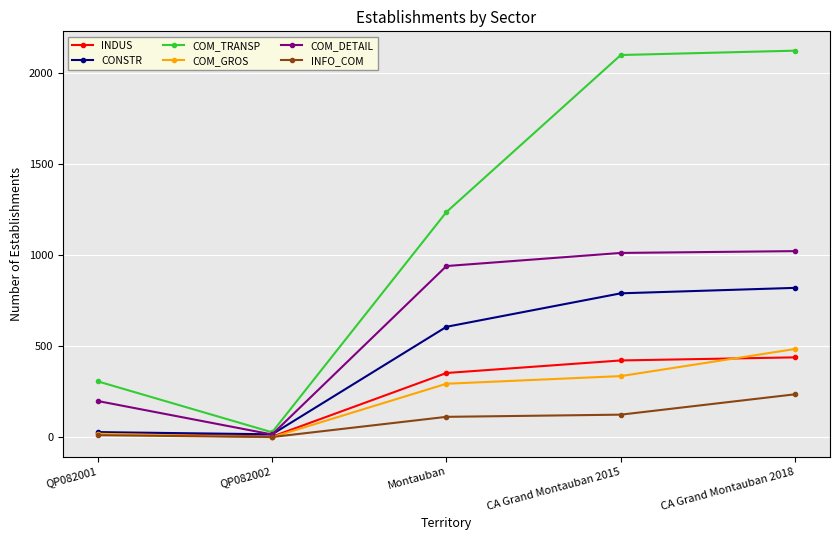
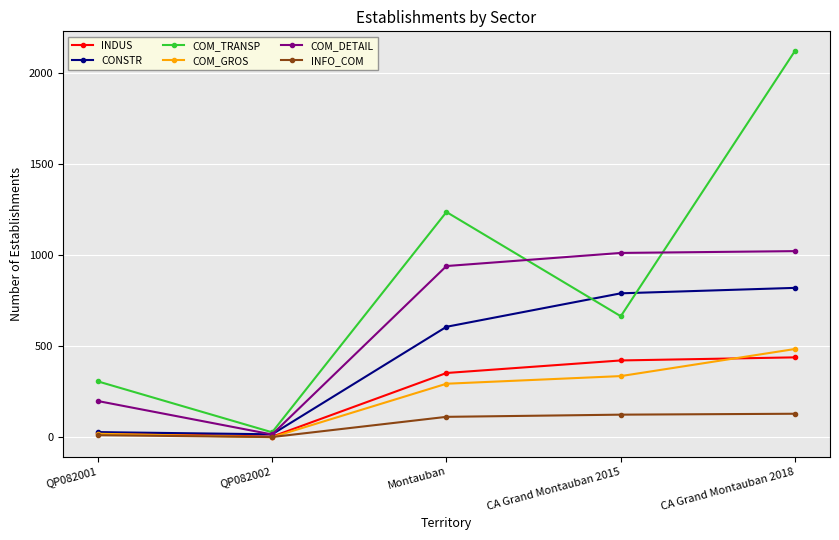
  {
    "INDUS": {
      "Montauban": 350,
      "CA Grand Montauban 2015": 420,
      "CA Grand Montauban 2018": 440
    },
    "CONSTR": {
      "Montauban": 610,
      "CA Grand Montauban 2015": 790,
      "CA Grand Montauban 2018": 820
    },
    "COM_TRANSP": {
      "QP082001": 310,
      "Montauban": 1240,
-     "CA Grand Montauban 2015": 2100,
+     "CA Grand Montauban 2015": 670,
      "CA Grand Montauban 2018": 2130
    },
    "COM_GROS": {
      "Montauban": 290,
      "CA Grand Montauban 2015": 340,
      "CA Grand Montauban 2018": 490
    },
    "COM_DETAIL": {
      "QP082001": 200,
      "Montauban": 940,
      "CA Grand Montauban 2015": 1010,
      "CA Grand Montauban 2018": 1020
    },
    "INFO_COM": {
      "Montauban": 110,
      "CA Grand Montauban 2015": 120,
-     "CA Grand Montauban 2018": 240
+     "CA Grand Montauban 2018": 130
    }
  }
